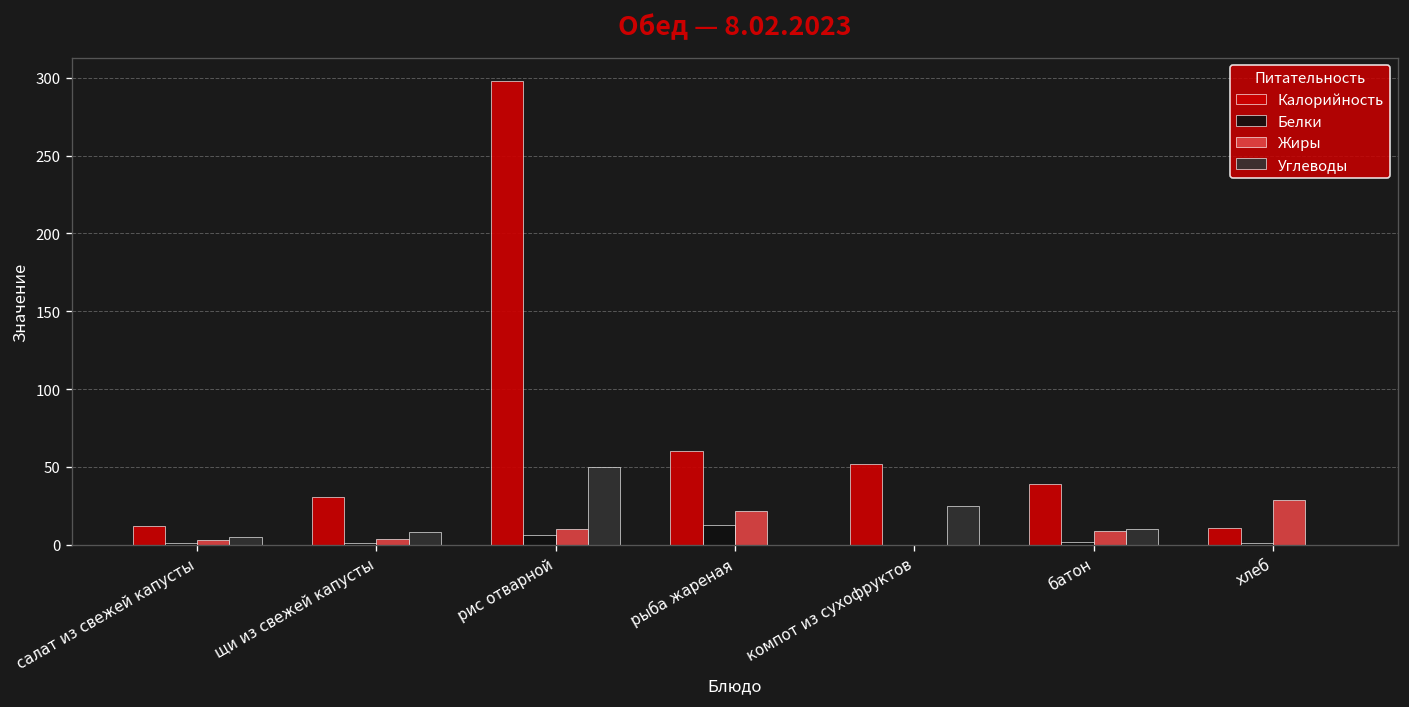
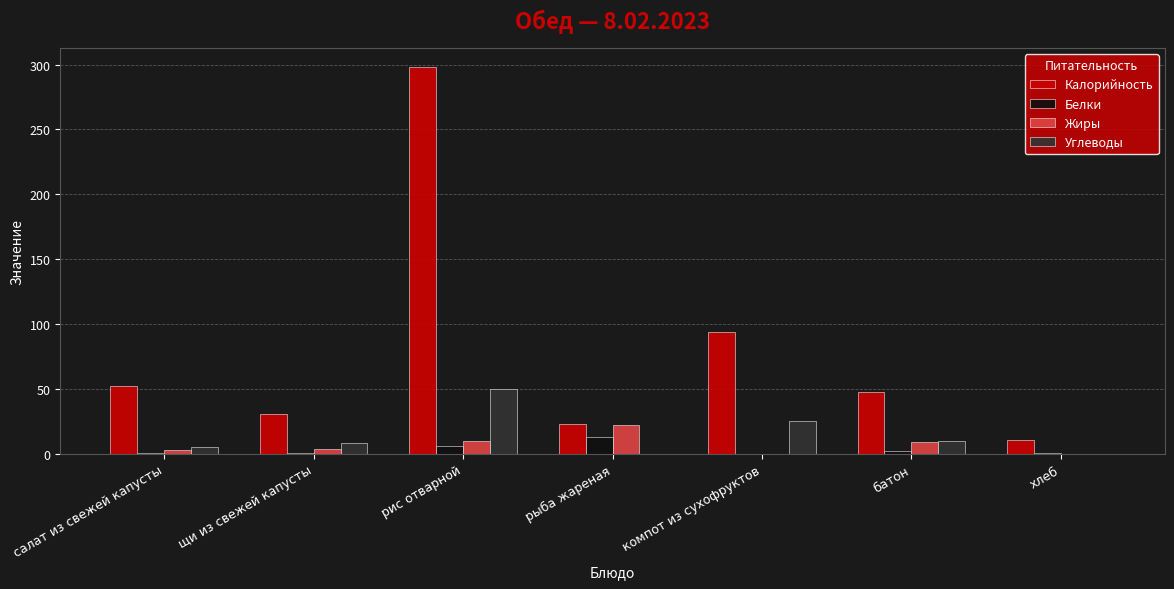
  {
    "Калорийность": {
-     "салат из свежей капусты": 12,
+     "салат из свежей капусты": 52,
      "щи из свежей капусты": 31,
      "рис отварной": 298,
-     "рыба жареная": 60,
-     "компот из сухофруктов": 52,
-     "батон": 39,
+     "рыба жареная": 23,
+     "компот из сухофруктов": 94,
+     "батон": 48,
      "хлеб": 11
    },
    "Жиры": {
      "салат из свежей капусты": 3,
      "щи из свежей капусты": 4,
      "рис отварной": 10,
      "рыба жареная": 22,
      "компот из сухофруктов": 0,
      "батон": 9,
-     "хлеб": 29
+     "хлеб": 0
    }
  }
